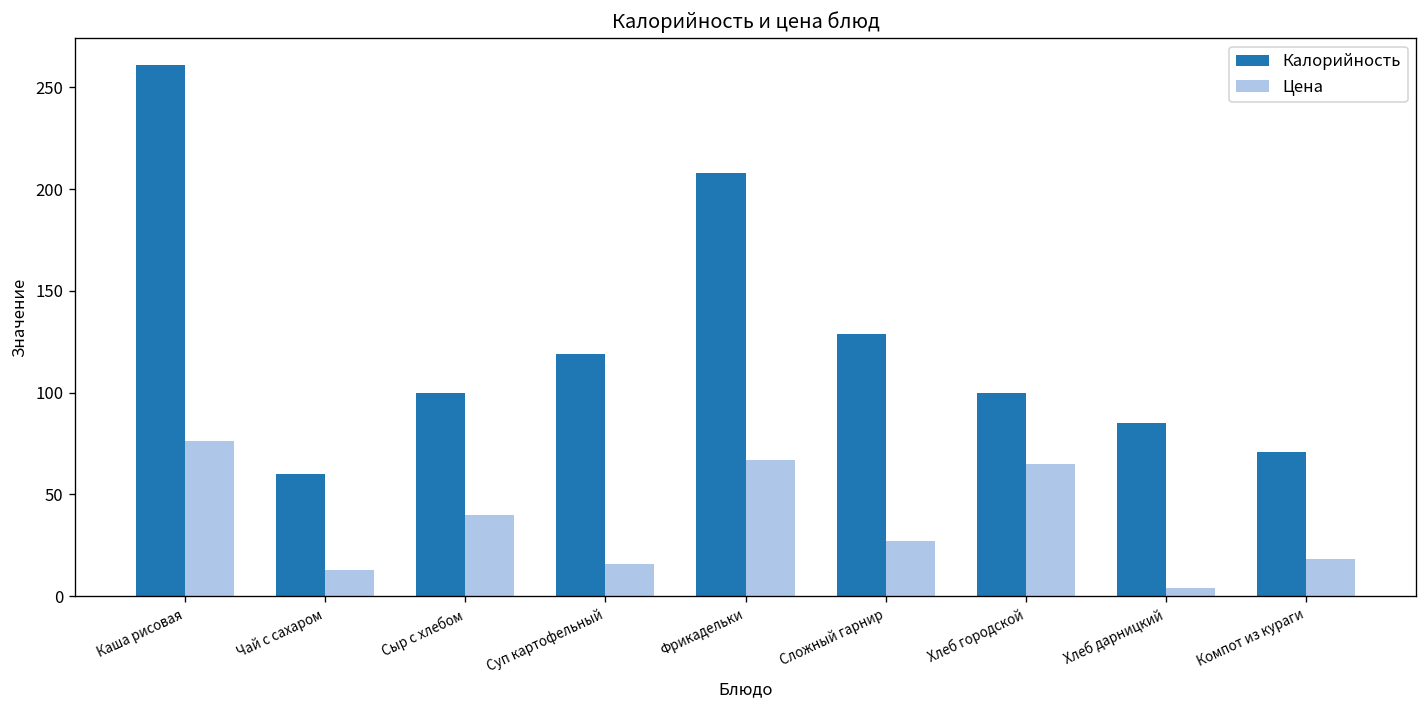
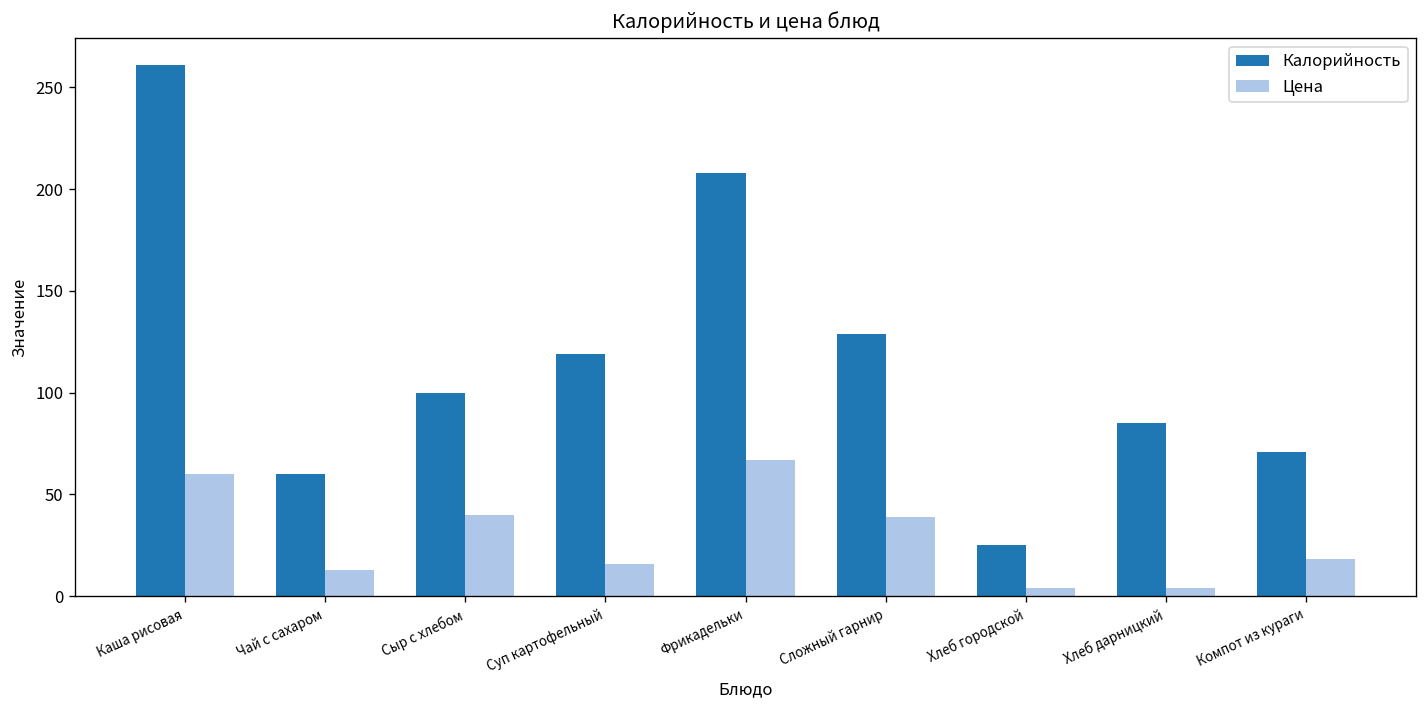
  {
    "Калорийность": {
      "Каша рисовая": 261,
      "Чай с сахаром": 60,
      "Сыр с хлебом": 100,
      "Суп картофельный": 119,
      "Фрикадельки": 208,
      "Сложный гарнир": 129,
-     "Хлеб городской": 100,
+     "Хлеб городской": 25,
      "Хлеб дарницкий": 85,
      "Компот из кураги": 71
    },
    "Цена": {
-     "Каша рисовая": 76,
+     "Каша рисовая": 60,
      "Чай с сахаром": 13,
      "Сыр с хлебом": 40,
      "Суп картофельный": 16,
      "Фрикадельки": 67,
-     "Сложный гарнир": 27,
-     "Хлеб городской": 65,
+     "Сложный гарнир": 39,
+     "Хлеб городской": 4,
      "Хлеб дарницкий": 4,
      "Компот из кураги": 18
    }
  }
